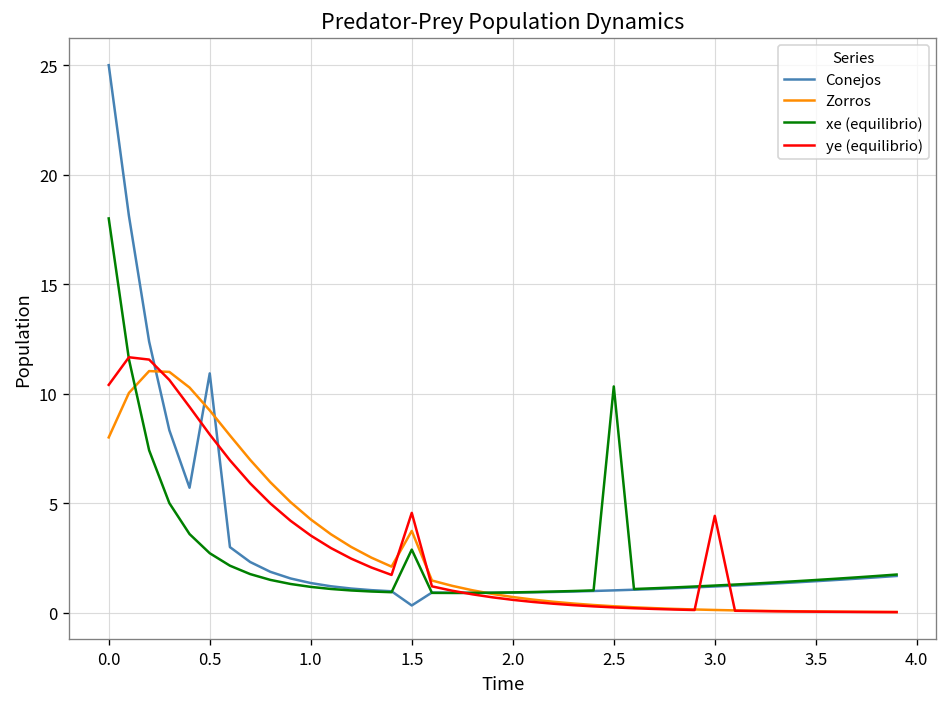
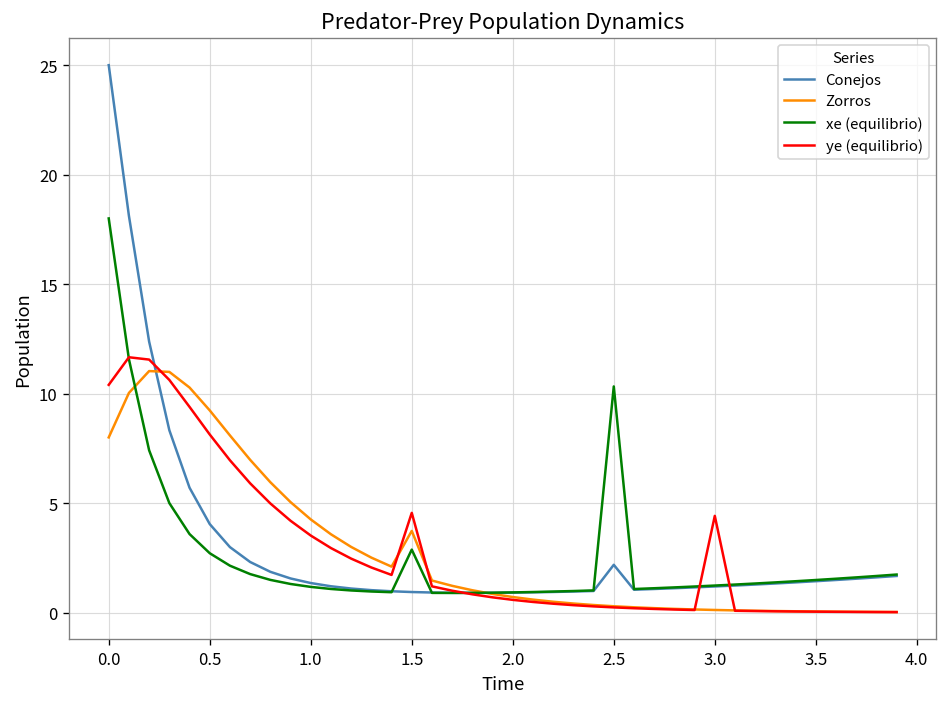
  {
    "Conejos": {
      "0.0": 25.0,
-     "0.5": 10.9,
+     "0.5": 4.0,
      "1.0": 1.3,
-     "1.5": 0.3,
-     "2.5": 1.0
+     "1.5": 0.9,
+     "2.5": 2.2
    },
    "Zorros": {
      "0.0": 8.0,
      "0.5": 9.2,
      "1.0": 4.3,
      "1.5": 3.7,
      "3.0": 0.1
    },
    "xe (equilibrio)": {
      "0.0": 18.0,
      "0.5": 2.7,
      "1.0": 1.2,
      "1.5": 2.9,
      "2.5": 10.3
    },
    "ye (equilibrio)": {
      "0.0": 10.4,
      "0.5": 8.1,
      "1.0": 3.5,
      "1.5": 4.6,
      "3.0": 4.4
    }
  }
